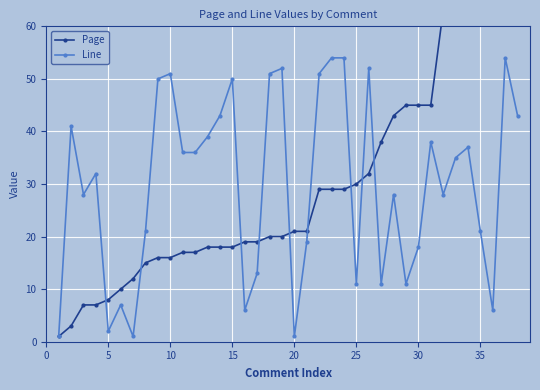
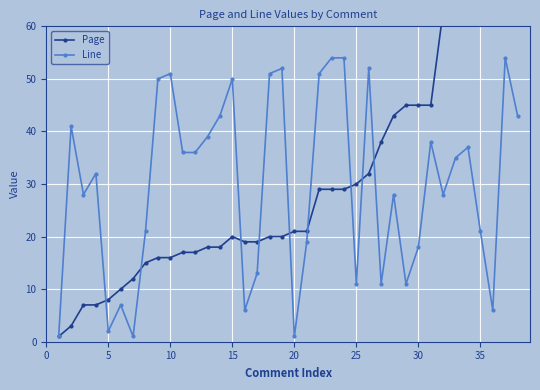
  {
    "Page": {
      "5": 8,
      "10": 16,
-     "15": 18,
+     "15": 20,
      "20": 21,
      "25": 30,
      "30": 45
    },
    "Line": {
      "5": 2,
      "10": 51,
      "15": 50,
      "20": 1,
      "25": 11,
      "30": 18,
      "35": 21
    }
  }
